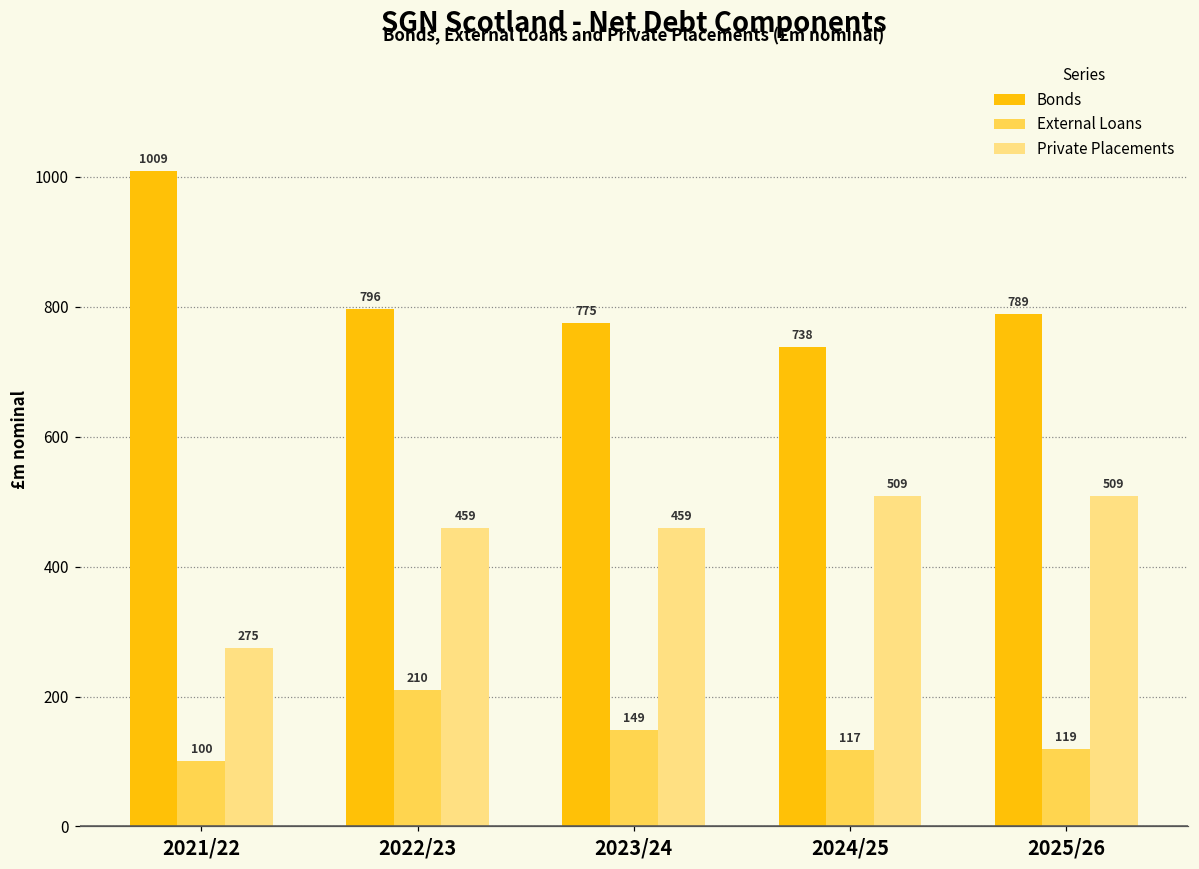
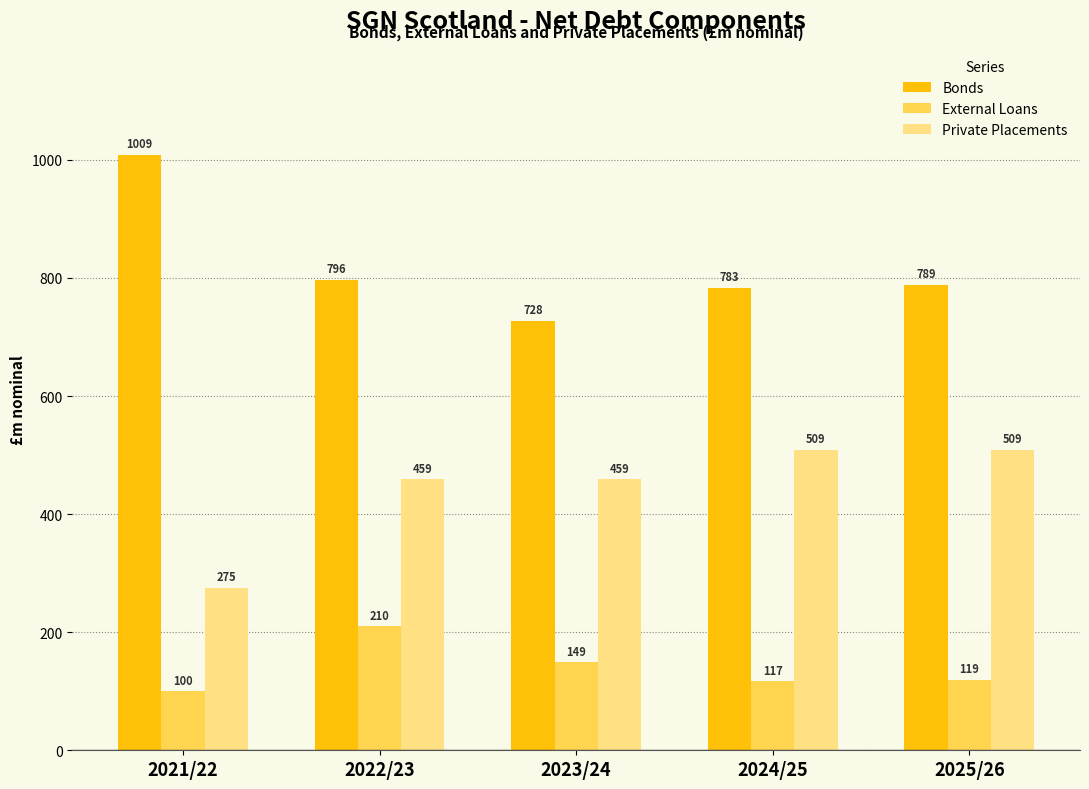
  {
    "Bonds": {
      "2021/22": 1009,
      "2022/23": 796,
-     "2023/24": 775,
-     "2024/25": 738,
+     "2023/24": 728,
+     "2024/25": 783,
      "2025/26": 789
    }
  }
